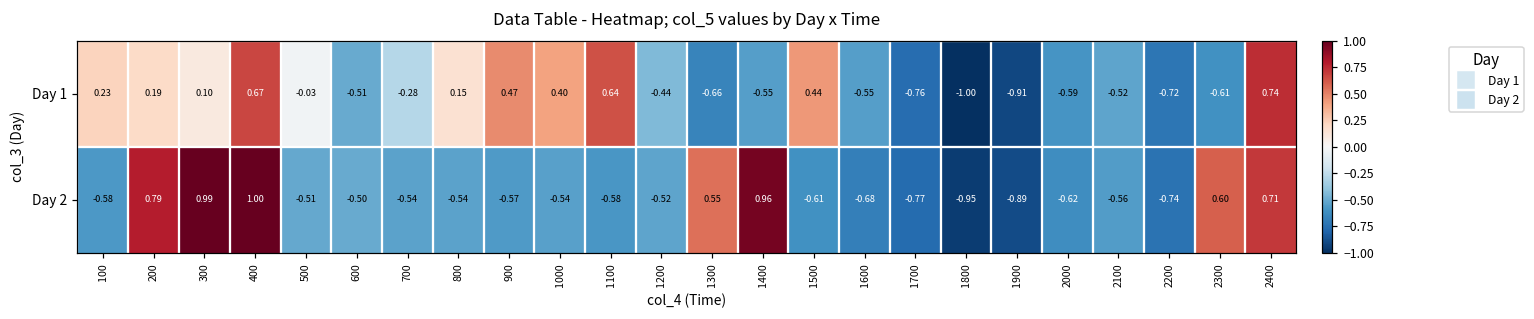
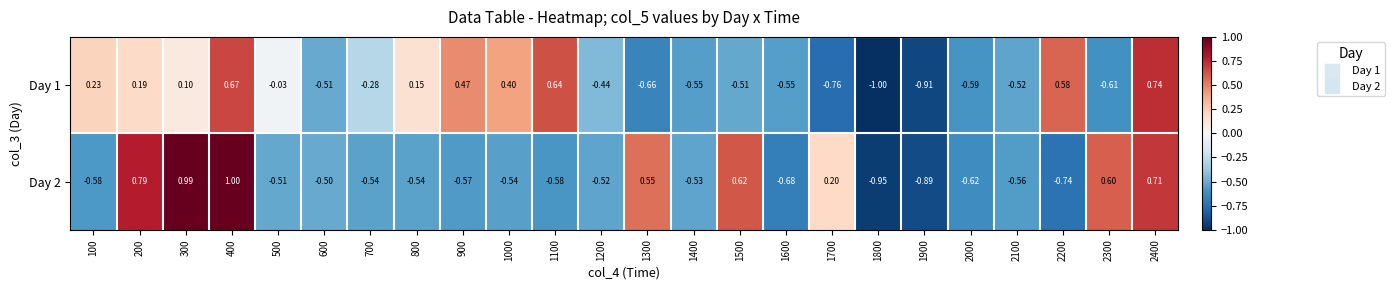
  {
    "Day 1": {
      "100": 0.23,
      "200": 0.19,
      "300": 0.10,
      "400": 0.67,
      "500": -0.03,
      "600": -0.51,
      "700": -0.28,
      "800": 0.15,
      "900": 0.47,
      "1000": 0.40,
      "1100": 0.64,
      "1200": -0.44,
      "1300": -0.66,
      "1400": -0.55,
-     "1500": 0.44,
+     "1500": -0.51,
      "1600": -0.55,
      "1700": -0.76,
      "1800": -1.00,
      "1900": -0.91,
      "2000": -0.59,
      "2100": -0.52,
-     "2200": -0.72,
+     "2200": 0.58,
      "2300": -0.61,
      "2400": 0.74
    },
    "Day 2": {
      "100": -0.58,
      "200": 0.79,
      "300": 0.99,
      "400": 1.00,
      "500": -0.51,
      "600": -0.50,
      "700": -0.54,
      "800": -0.54,
      "900": -0.57,
      "1000": -0.54,
      "1100": -0.58,
      "1200": -0.52,
      "1300": 0.55,
-     "1400": 0.96,
-     "1500": -0.61,
+     "1400": -0.53,
+     "1500": 0.62,
      "1600": -0.68,
-     "1700": -0.77,
+     "1700": 0.20,
      "1800": -0.95,
      "1900": -0.89,
      "2000": -0.62,
      "2100": -0.56,
      "2200": -0.74,
      "2300": 0.60,
      "2400": 0.71
    }
  }
